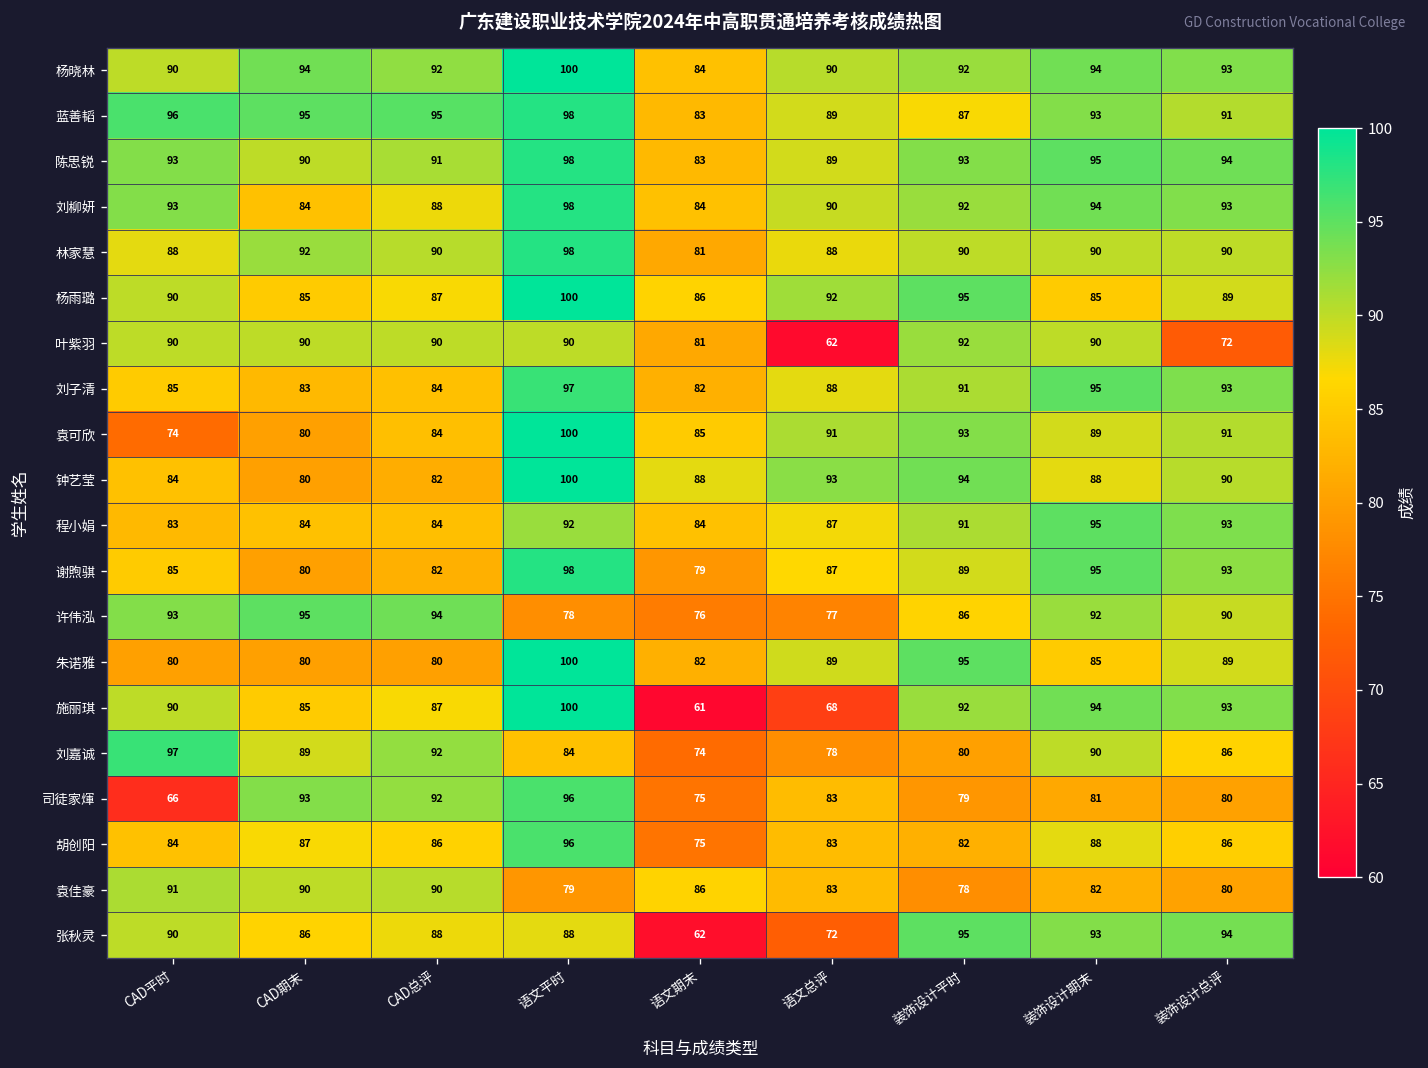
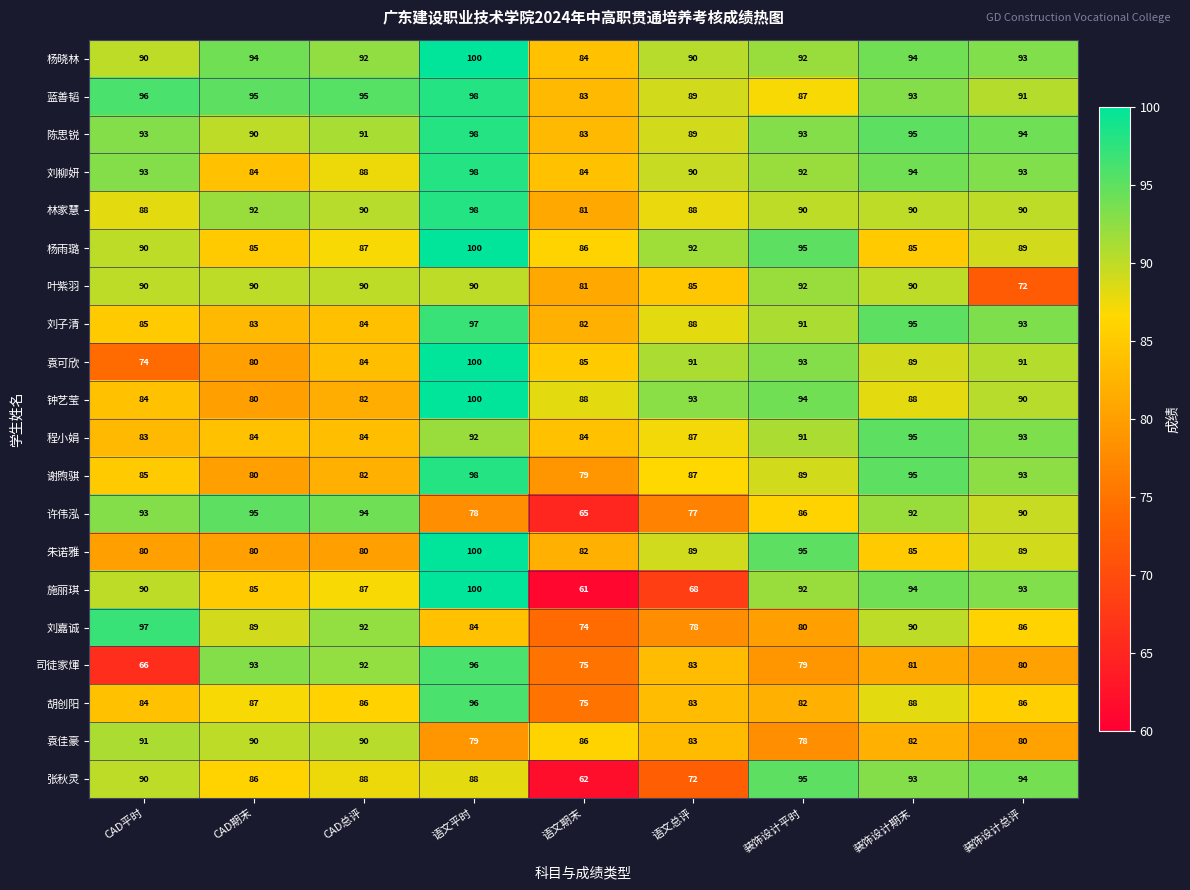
  {
    "杨晓林": {
      "CAD平时": 90,
      "CAD期末": 94,
      "CAD总评": 92,
      "语文平时": 100,
      "语文期末": 84,
      "语文总评": 90,
      "装饰设计平时": 92,
      "装饰设计期末": 94,
      "装饰设计总评": 93
    },
    "蓝善韬": {
      "CAD平时": 96,
      "CAD期末": 95,
      "CAD总评": 95,
      "语文平时": 98,
      "语文期末": 83,
      "语文总评": 89,
      "装饰设计平时": 87,
      "装饰设计期末": 93,
      "装饰设计总评": 91
    },
    "陈思锐": {
      "CAD平时": 93,
      "CAD期末": 90,
      "CAD总评": 91,
      "语文平时": 98,
      "语文期末": 83,
      "语文总评": 89,
      "装饰设计平时": 93,
      "装饰设计期末": 95,
      "装饰设计总评": 94
    },
    "刘柳妍": {
      "CAD平时": 93,
      "CAD期末": 84,
      "CAD总评": 88,
      "语文平时": 98,
      "语文期末": 84,
      "语文总评": 90,
      "装饰设计平时": 92,
      "装饰设计期末": 94,
      "装饰设计总评": 93
    },
    "林家慧": {
      "CAD平时": 88,
      "CAD期末": 92,
      "CAD总评": 90,
      "语文平时": 98,
      "语文期末": 81,
      "语文总评": 88,
      "装饰设计平时": 90,
      "装饰设计期末": 90,
      "装饰设计总评": 90
    },
    "杨雨璐": {
      "CAD平时": 90,
      "CAD期末": 85,
      "CAD总评": 87,
      "语文平时": 100,
      "语文期末": 86,
      "语文总评": 92,
      "装饰设计平时": 95,
      "装饰设计期末": 85,
      "装饰设计总评": 89
    },
    "叶紫羽": {
      "CAD平时": 90,
      "CAD期末": 90,
      "CAD总评": 90,
      "语文平时": 90,
      "语文期末": 81,
-     "语文总评": 62,
+     "语文总评": 85,
      "装饰设计平时": 92,
      "装饰设计期末": 90,
      "装饰设计总评": 72
    },
    "刘子清": {
      "CAD平时": 85,
      "CAD期末": 83,
      "CAD总评": 84,
      "语文平时": 97,
      "语文期末": 82,
      "语文总评": 88,
      "装饰设计平时": 91,
      "装饰设计期末": 95,
      "装饰设计总评": 93
    },
    "袁可欣": {
      "CAD平时": 74,
      "CAD期末": 80,
      "CAD总评": 84,
      "语文平时": 100,
      "语文期末": 85,
      "语文总评": 91,
      "装饰设计平时": 93,
      "装饰设计期末": 89,
      "装饰设计总评": 91
    },
    "钟艺莹": {
      "CAD平时": 84,
      "CAD期末": 80,
      "CAD总评": 82,
      "语文平时": 100,
      "语文期末": 88,
      "语文总评": 93,
      "装饰设计平时": 94,
      "装饰设计期末": 88,
      "装饰设计总评": 90
    },
    "程小娟": {
      "CAD平时": 83,
      "CAD期末": 84,
      "CAD总评": 84,
      "语文平时": 92,
      "语文期末": 84,
      "语文总评": 87,
      "装饰设计平时": 91,
      "装饰设计期末": 95,
      "装饰设计总评": 93
    },
    "谢煦骐": {
      "CAD平时": 85,
      "CAD期末": 80,
      "CAD总评": 82,
      "语文平时": 98,
      "语文期末": 79,
      "语文总评": 87,
      "装饰设计平时": 89,
      "装饰设计期末": 95,
      "装饰设计总评": 93
    },
    "许伟泓": {
      "CAD平时": 93,
      "CAD期末": 95,
      "CAD总评": 94,
      "语文平时": 78,
-     "语文期末": 76,
+     "语文期末": 65,
      "语文总评": 77,
      "装饰设计平时": 86,
      "装饰设计期末": 92,
      "装饰设计总评": 90
    },
    "朱诺雅": {
      "CAD平时": 80,
      "CAD期末": 80,
      "CAD总评": 80,
      "语文平时": 100,
      "语文期末": 82,
      "语文总评": 89,
      "装饰设计平时": 95,
      "装饰设计期末": 85,
      "装饰设计总评": 89
    },
    "施丽琪": {
      "CAD平时": 90,
      "CAD期末": 85,
      "CAD总评": 87,
      "语文平时": 100,
      "语文期末": 61,
      "语文总评": 68,
      "装饰设计平时": 92,
      "装饰设计期末": 94,
      "装饰设计总评": 93
    },
    "刘嘉诚": {
      "CAD平时": 97,
      "CAD期末": 89,
      "CAD总评": 92,
      "语文平时": 84,
      "语文期末": 74,
      "语文总评": 78,
      "装饰设计平时": 80,
      "装饰设计期末": 90,
      "装饰设计总评": 86
    },
    "司徒家煇": {
      "CAD平时": 66,
      "CAD期末": 93,
      "CAD总评": 92,
      "语文平时": 96,
      "语文期末": 75,
      "语文总评": 83,
      "装饰设计平时": 79,
      "装饰设计期末": 81,
      "装饰设计总评": 80
    },
    "胡创阳": {
      "CAD平时": 84,
      "CAD期末": 87,
      "CAD总评": 86,
      "语文平时": 96,
      "语文期末": 75,
      "语文总评": 83,
      "装饰设计平时": 82,
      "装饰设计期末": 88,
      "装饰设计总评": 86
    },
    "袁佳豪": {
      "CAD平时": 91,
      "CAD期末": 90,
      "CAD总评": 90,
      "语文平时": 79,
      "语文期末": 86,
      "语文总评": 83,
      "装饰设计平时": 78,
      "装饰设计期末": 82,
      "装饰设计总评": 80
    },
    "张秋灵": {
      "CAD平时": 90,
      "CAD期末": 86,
      "CAD总评": 88,
      "语文平时": 88,
      "语文期末": 62,
      "语文总评": 72,
      "装饰设计平时": 95,
      "装饰设计期末": 93,
      "装饰设计总评": 94
    }
  }
